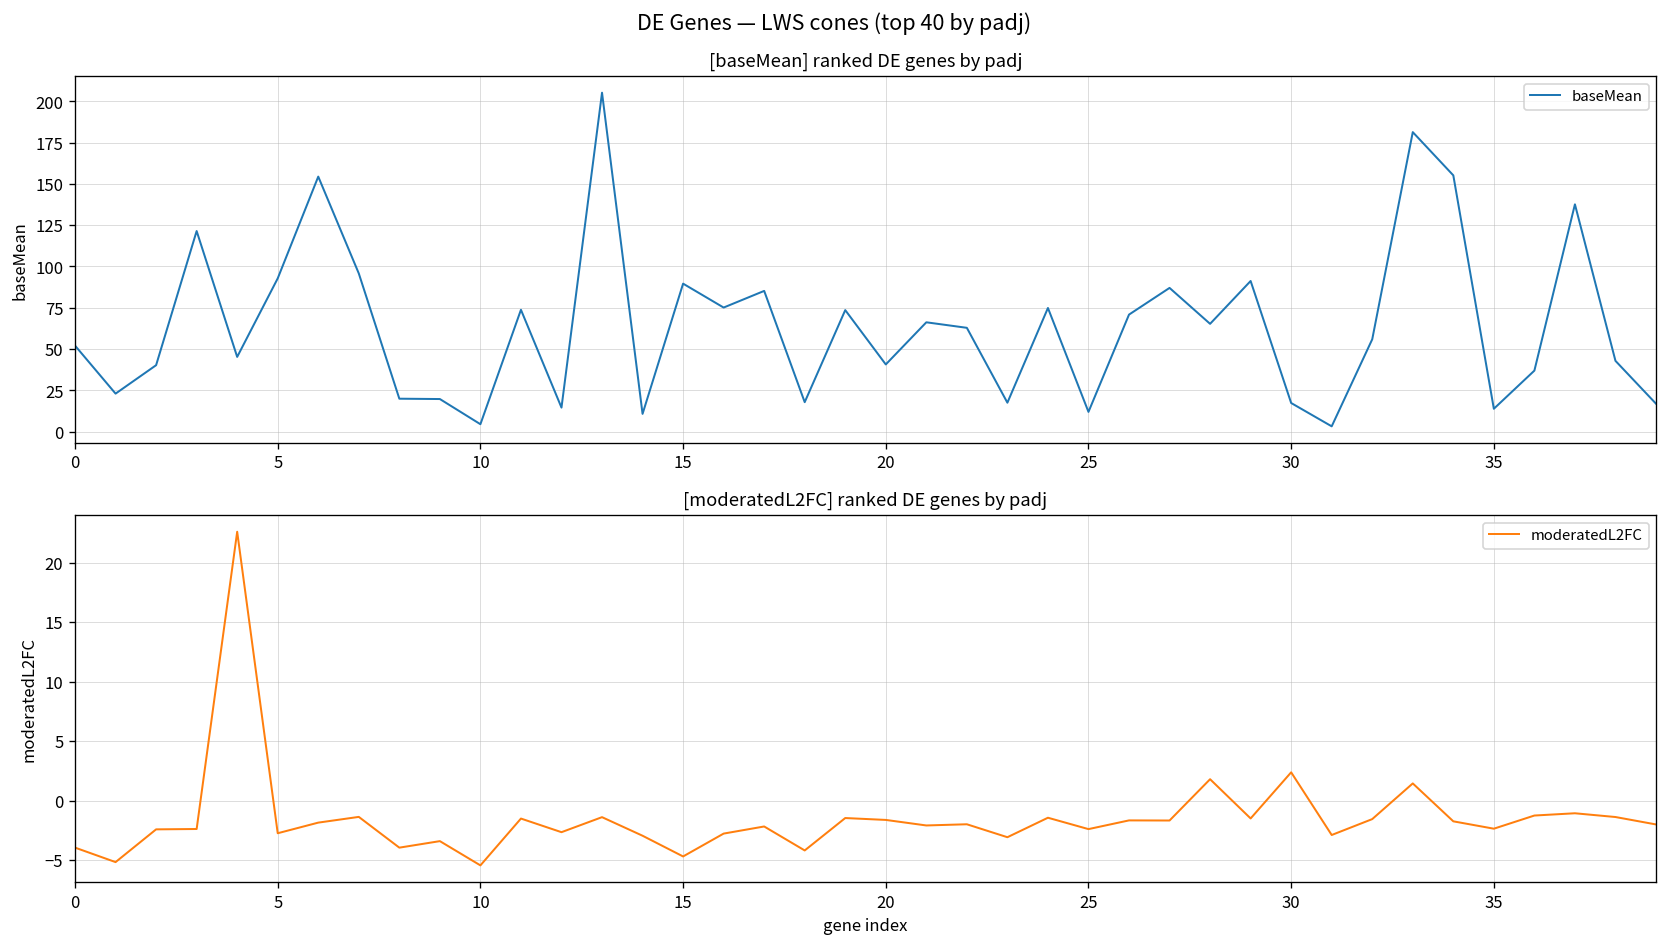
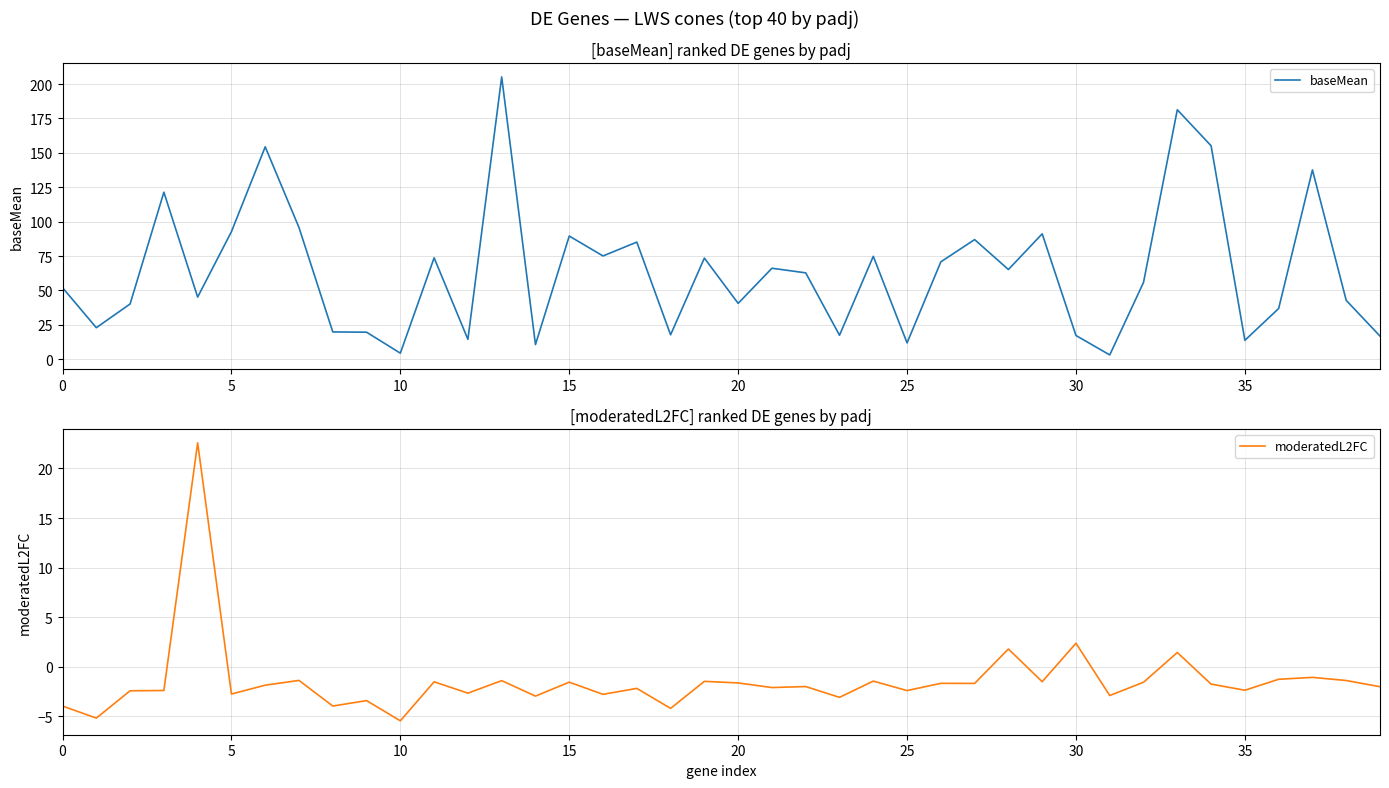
  {
    "[baseMean] ranked DE genes by padj": {
      "0": 52,
      "5": 93,
      "10": 4,
      "15": 90,
      "20": 41,
      "25": 12,
      "30": 17,
      "35": 14
    },
    "[moderatedL2FC] ranked DE genes by padj": {
      "0": -4,
      "5": -3,
      "10": -5,
-     "15": -5,
+     "15": -2,
      "20": -2,
      "25": -2,
      "30": 2,
      "35": -2
    }
  }
